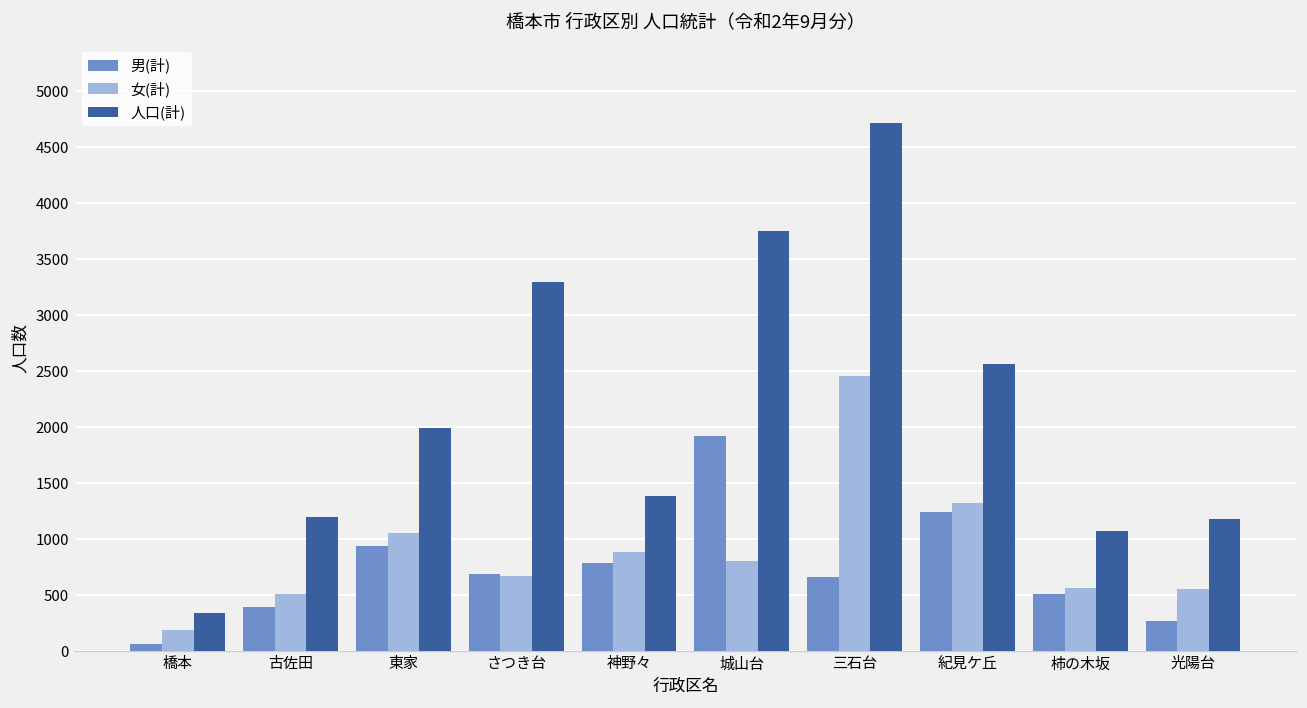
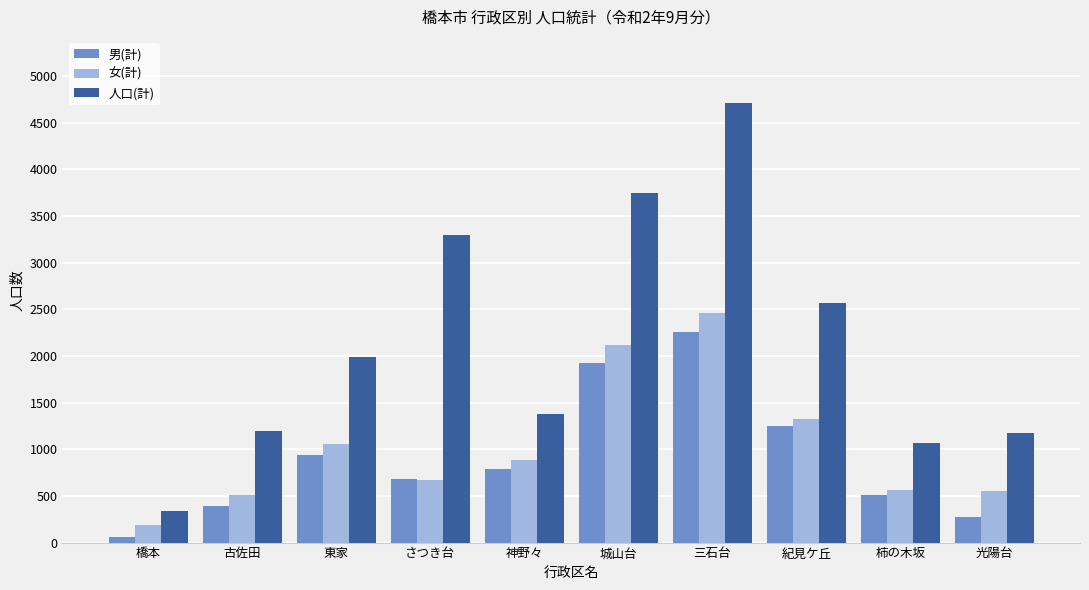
  {
    "男(計)": {
      "橋本": 100,
      "古佐田": 400,
      "東家": 900,
      "さつき台": 700,
      "神野々": 800,
      "城山台": 1900,
-     "三石台": 700,
+     "三石台": 2300,
      "紀見ケ丘": 1200,
      "柿の木坂": 500,
      "光陽台": 300
    },
    "女(計)": {
      "橋本": 200,
      "古佐田": 500,
      "東家": 1100,
      "さつき台": 700,
      "神野々": 900,
-     "城山台": 800,
+     "城山台": 2100,
      "三石台": 2500,
      "紀見ケ丘": 1300,
      "柿の木坂": 600,
      "光陽台": 600
    },
    "人口(計)": {
      "橋本": 300,
      "古佐田": 1200,
      "東家": 2000,
      "さつき台": 3300,
      "神野々": 1400,
      "城山台": 3700,
      "三石台": 4700,
      "紀見ケ丘": 2600,
      "柿の木坂": 1100,
      "光陽台": 1200
    }
  }
